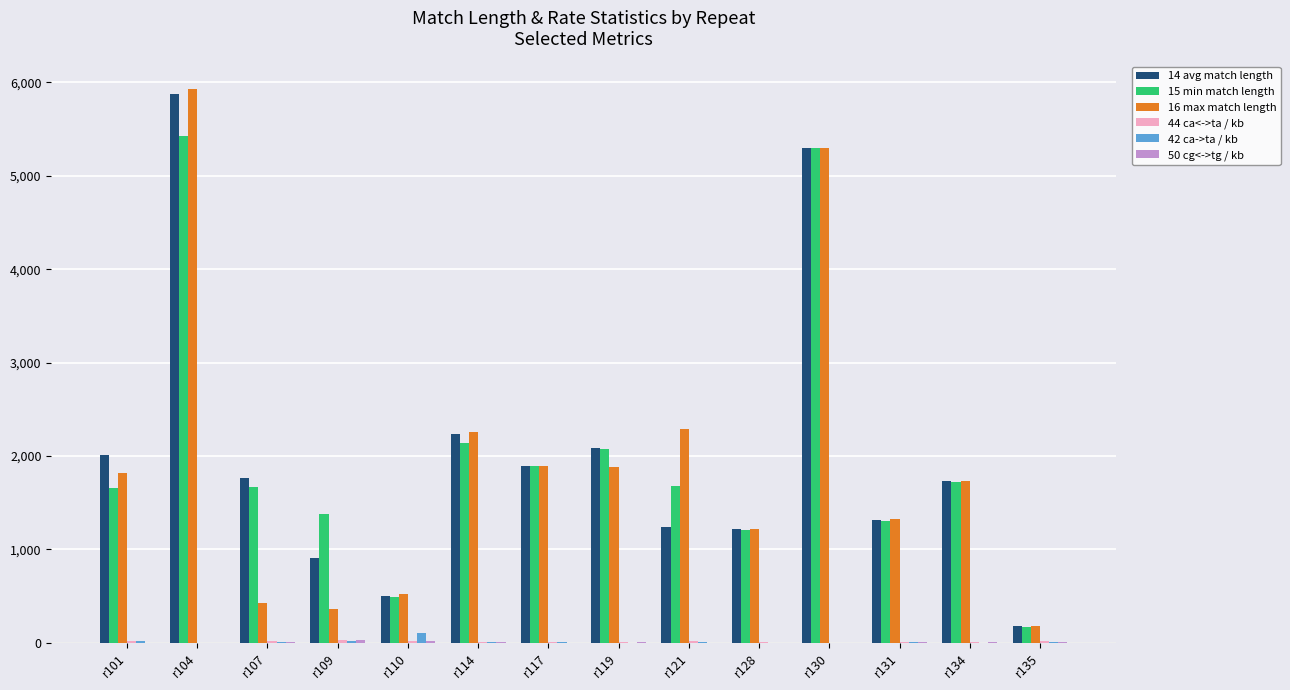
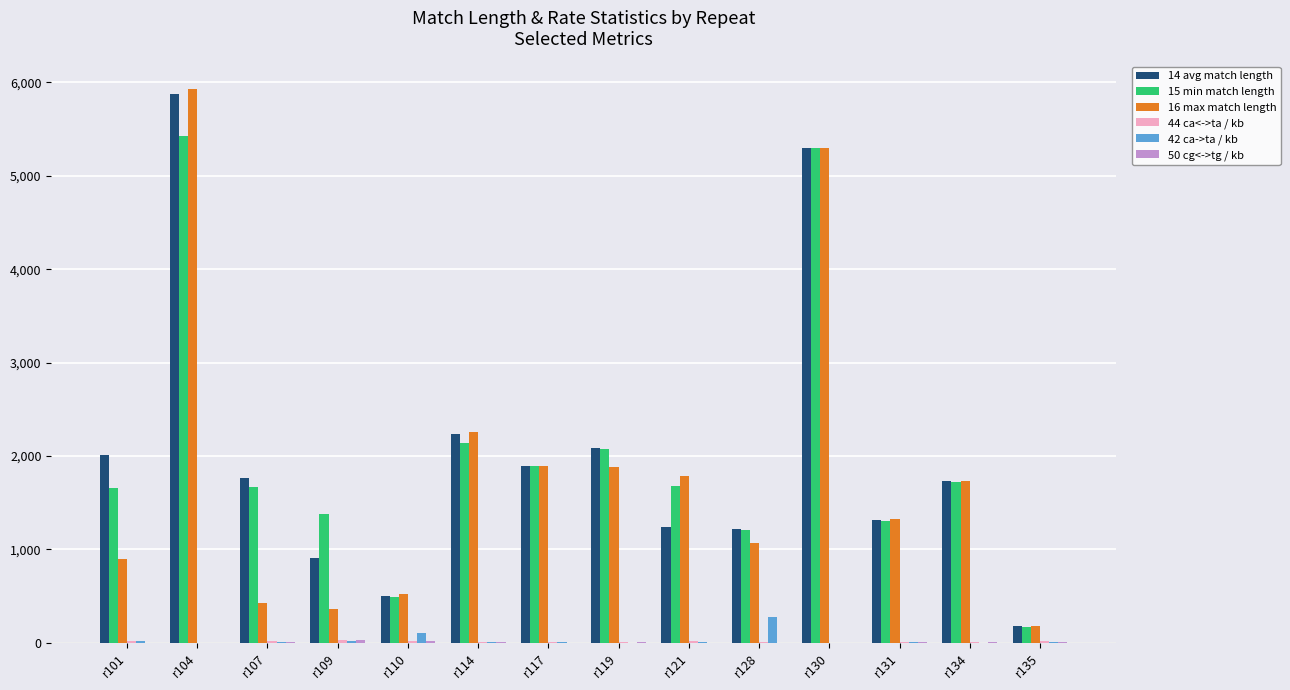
  {
    "14 avg match length": {
      "r101": "2,000",
      "r104": "5,900",
      "r107": "1,800",
      "r109": "900",
      "r110": "500",
      "r114": "2,200",
      "r117": "1,900",
      "r119": "2,100",
      "r121": "1,200",
      "r128": "1,200",
      "r130": "5,300",
      "r131": "1,300",
      "r134": "1,700",
      "r135": "200"
    },
    "15 min match length": {
      "r101": "1,700",
      "r104": "5,400",
      "r107": "1,700",
      "r109": "1,400",
      "r110": "500",
      "r114": "2,100",
      "r117": "1,900",
      "r119": "2,100",
      "r121": "1,700",
      "r128": "1,200",
      "r130": "5,300",
      "r131": "1,300",
      "r134": "1,700",
      "r135": "200"
    },
    "16 max match length": {
-     "r101": "1,800",
+     "r101": "900",
      "r104": "5,900",
      "r107": "400",
      "r109": "400",
      "r110": "500",
      "r114": "2,300",
      "r117": "1,900",
      "r119": "1,900",
-     "r121": "2,300",
-     "r128": "1,200",
+     "r121": "1,800",
+     "r128": "1,100",
      "r130": "5,300",
      "r131": "1,300",
      "r134": "1,700",
      "r135": "200"
    },
    "42 ca->ta / kb": {
      "r110": "100",
-     "r128": "0"
+     "r128": "300"
    }
  }
